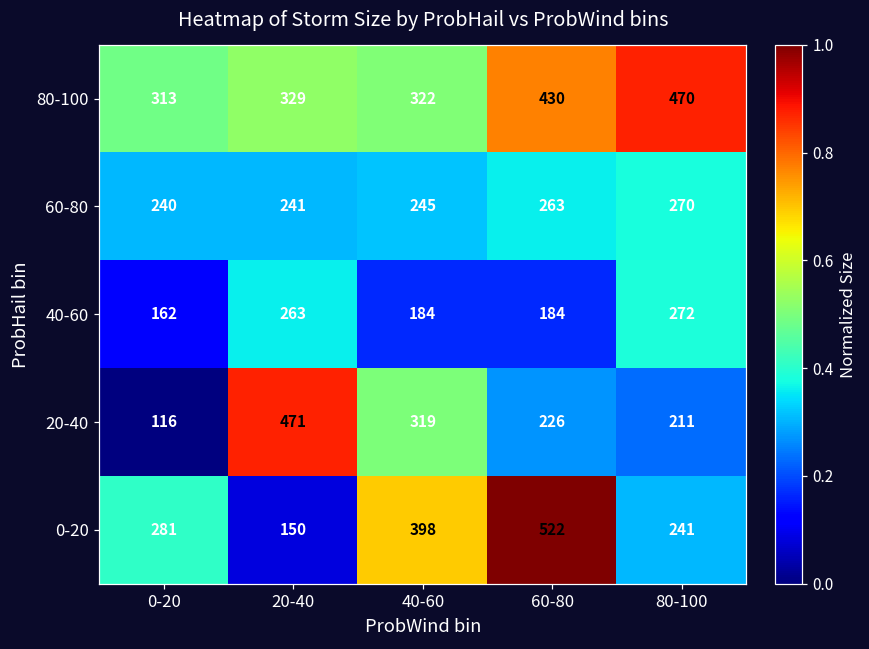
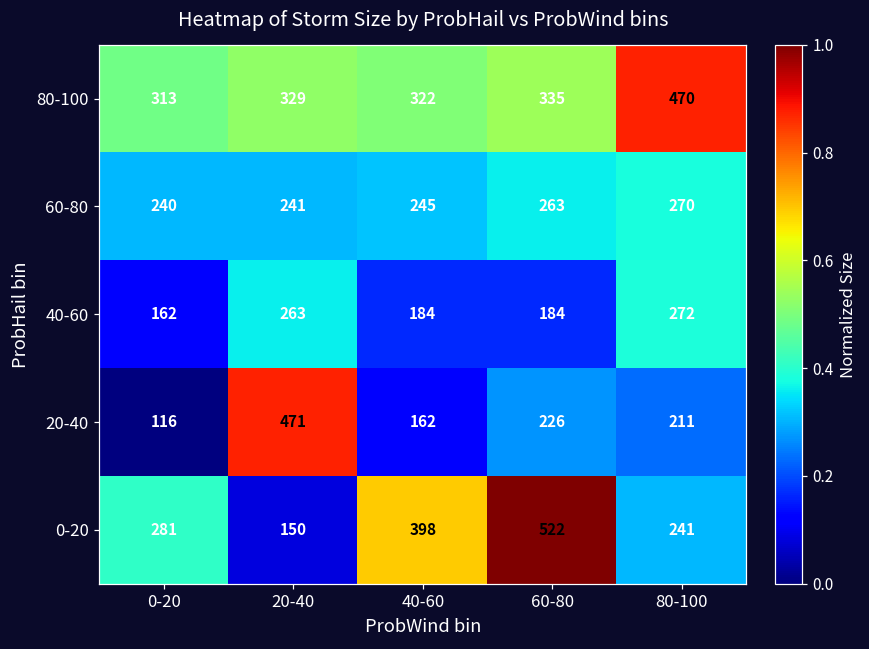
  {
    "80-100": {
      "0-20": 313,
      "20-40": 329,
      "40-60": 322,
-     "60-80": 430,
+     "60-80": 335,
      "80-100": 470
    },
    "60-80": {
      "0-20": 240,
      "20-40": 241,
      "40-60": 245,
      "60-80": 263,
      "80-100": 270
    },
    "40-60": {
      "0-20": 162,
      "20-40": 263,
      "40-60": 184,
      "60-80": 184,
      "80-100": 272
    },
    "20-40": {
      "0-20": 116,
      "20-40": 471,
-     "40-60": 319,
+     "40-60": 162,
      "60-80": 226,
      "80-100": 211
    },
    "0-20": {
      "0-20": 281,
      "20-40": 150,
      "40-60": 398,
      "60-80": 522,
      "80-100": 241
    }
  }
